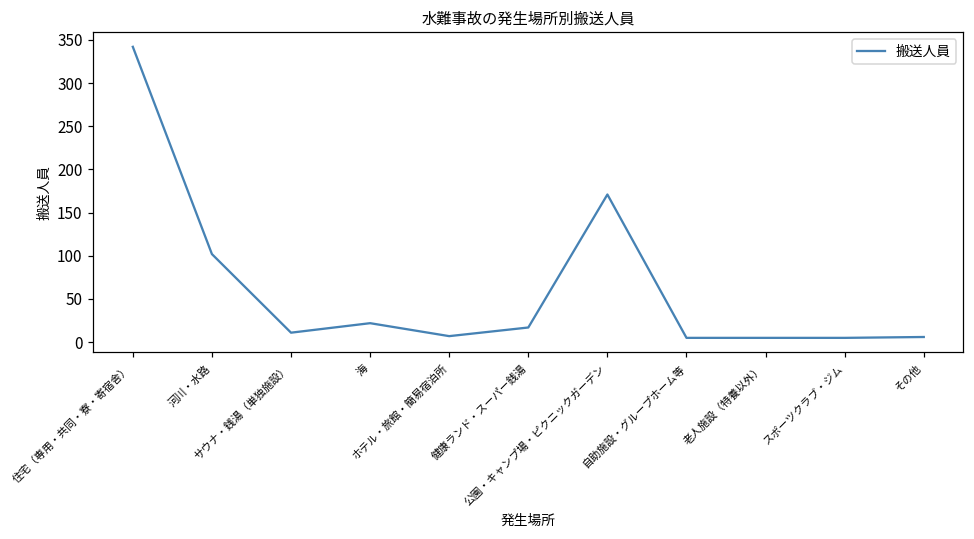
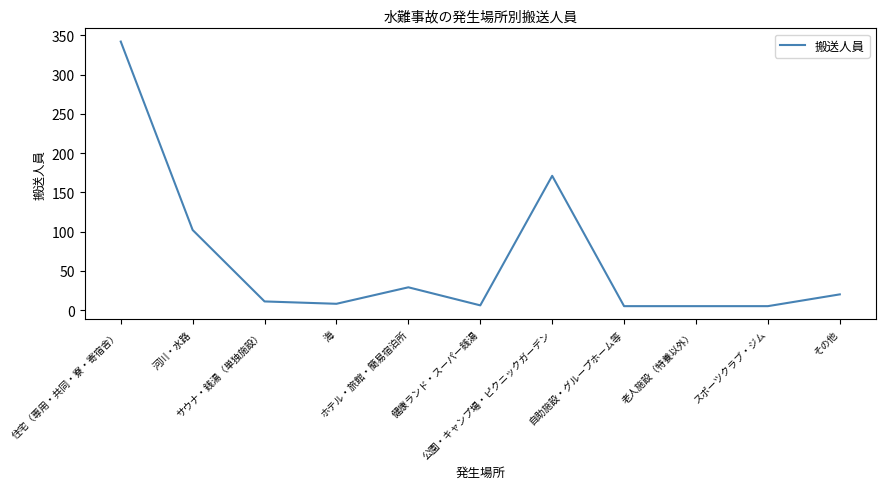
  {
    "住宅（専用・共同・寮・寄宿舎）": 340,
    "河川・水路": 100,
    "サウナ・銭湯（単独施設）": 10,
-   "海": 20,
-   "ホテル・旅館・簡易宿泊所": 10,
-   "健康ランド・スーパー銭湯": 20,
+   "海": 10,
+   "ホテル・旅館・簡易宿泊所": 30,
+   "健康ランド・スーパー銭湯": 10,
    "公園・キャンプ場・ピクニックガーデン": 170,
    "自助施設・グループホーム等": 10,
    "老人施設（特養以外）": 10,
    "スポーツクラブ・ジム": 10,
-   "その他": 10
+   "その他": 20
  }
